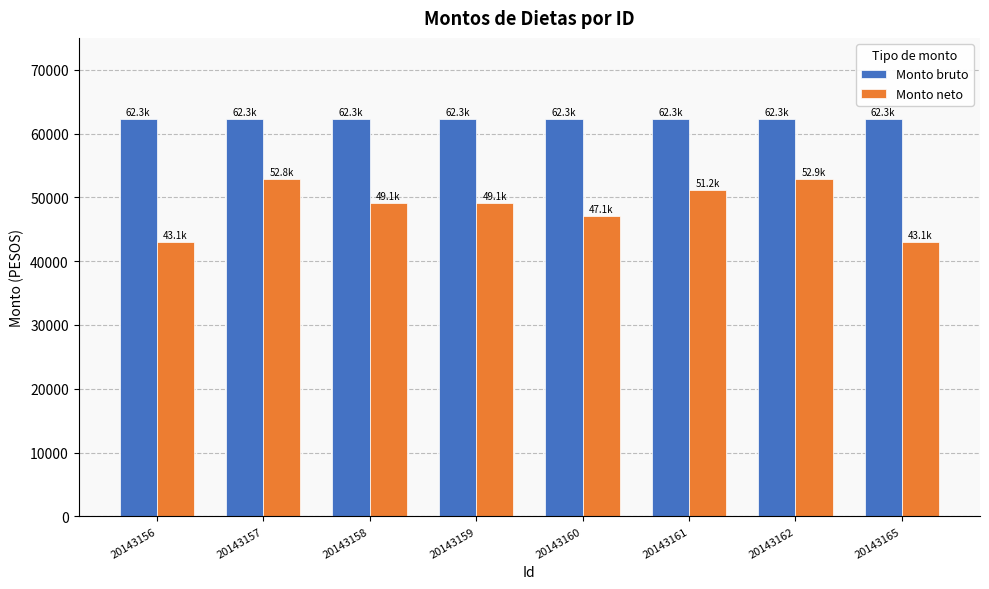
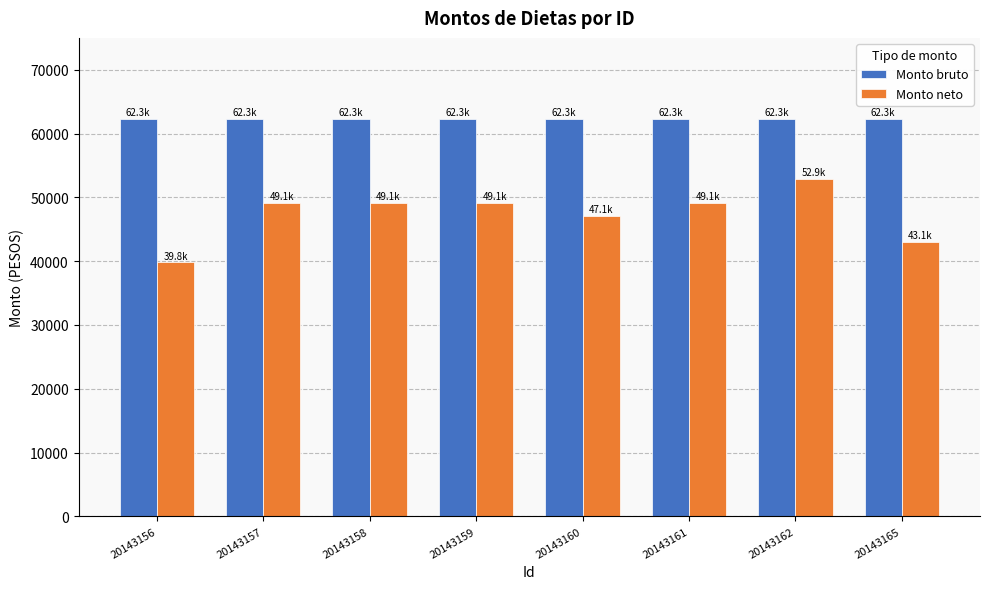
  {
    "Monto bruto": {
      "20143156": "62.3k",
      "20143157": "62.3k",
      "20143158": "62.3k",
      "20143159": "62.3k",
      "20143160": "62.3k",
      "20143161": "62.3k",
      "20143162": "62.3k",
      "20143165": "62.3k"
    },
    "Monto neto": {
-     "20143156": "43.1k",
-     "20143157": "52.8k",
+     "20143156": "39.8k",
+     "20143157": "49.1k",
      "20143158": "49.1k",
      "20143159": "49.1k",
      "20143160": "47.1k",
-     "20143161": "51.2k",
+     "20143161": "49.1k",
      "20143162": "52.9k",
      "20143165": "43.1k"
    }
  }
